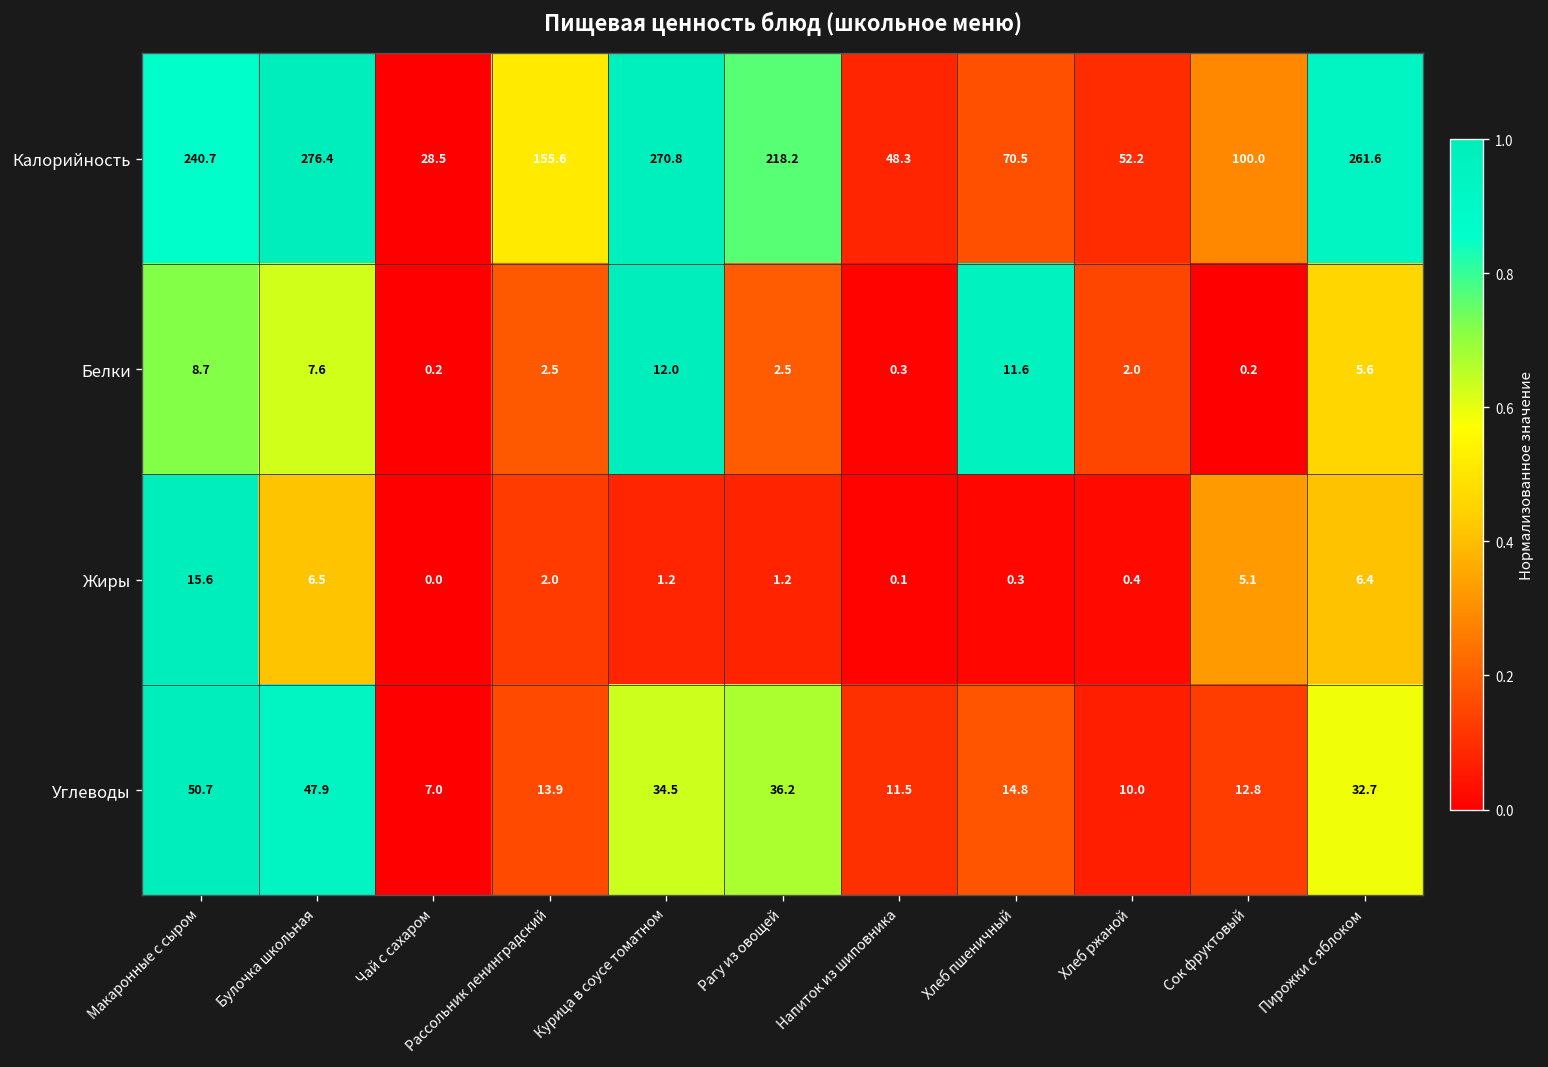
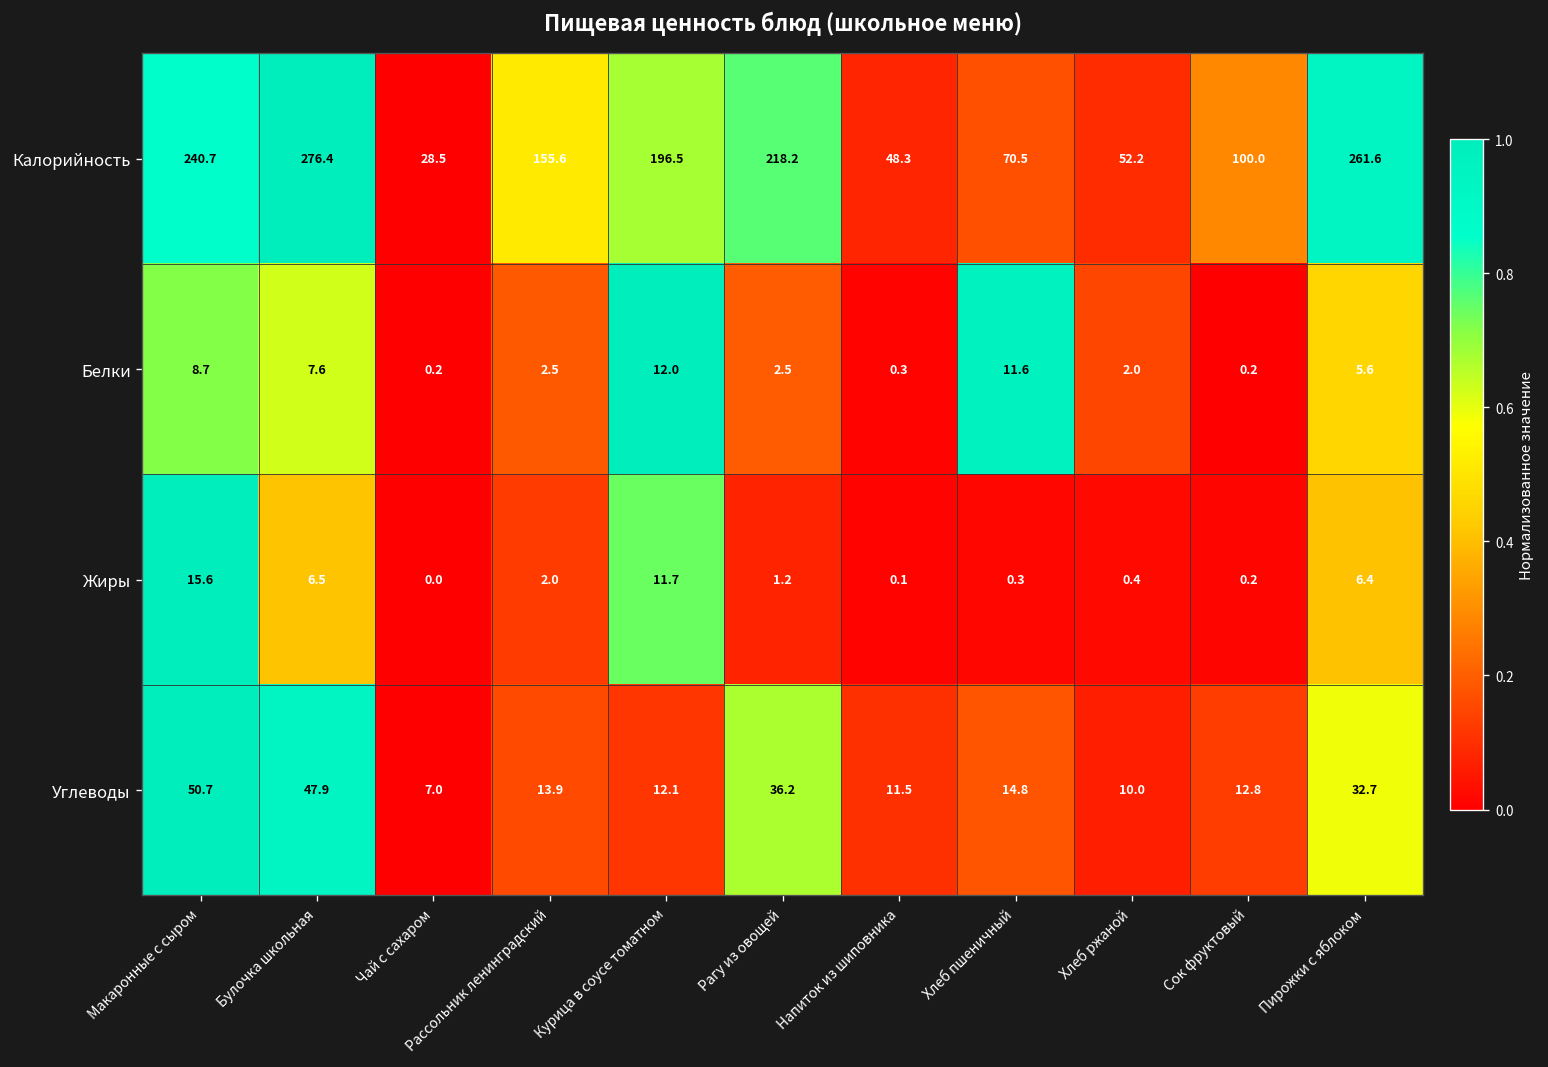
  {
    "Калорийность": {
      "Макаронные с сыром": 240.7,
      "Булочка школьная": 276.4,
      "Чай с сахаром": 28.5,
      "Рассольник ленинградский": 155.6,
-     "Курица в соусе томатном": 270.8,
+     "Курица в соусе томатном": 196.5,
      "Рагу из овощей": 218.2,
      "Напиток из шиповника": 48.3,
      "Хлеб пшеничный": 70.5,
      "Хлеб ржаной": 52.2,
      "Сок фруктовый": 100.0,
      "Пирожки с яблоком": 261.6
    },
    "Белки": {
      "Макаронные с сыром": 8.7,
      "Булочка школьная": 7.6,
      "Чай с сахаром": 0.2,
      "Рассольник ленинградский": 2.5,
      "Курица в соусе томатном": 12.0,
      "Рагу из овощей": 2.5,
      "Напиток из шиповника": 0.3,
      "Хлеб пшеничный": 11.6,
      "Хлеб ржаной": 2.0,
      "Сок фруктовый": 0.2,
      "Пирожки с яблоком": 5.6
    },
    "Жиры": {
      "Макаронные с сыром": 15.6,
      "Булочка школьная": 6.5,
      "Чай с сахаром": 0.0,
      "Рассольник ленинградский": 2.0,
-     "Курица в соусе томатном": 1.2,
+     "Курица в соусе томатном": 11.7,
      "Рагу из овощей": 1.2,
      "Напиток из шиповника": 0.1,
      "Хлеб пшеничный": 0.3,
      "Хлеб ржаной": 0.4,
-     "Сок фруктовый": 5.1,
+     "Сок фруктовый": 0.2,
      "Пирожки с яблоком": 6.4
    },
    "Углеводы": {
      "Макаронные с сыром": 50.7,
      "Булочка школьная": 47.9,
      "Чай с сахаром": 7.0,
      "Рассольник ленинградский": 13.9,
-     "Курица в соусе томатном": 34.5,
+     "Курица в соусе томатном": 12.1,
      "Рагу из овощей": 36.2,
      "Напиток из шиповника": 11.5,
      "Хлеб пшеничный": 14.8,
      "Хлеб ржаной": 10.0,
      "Сок фруктовый": 12.8,
      "Пирожки с яблоком": 32.7
    }
  }
